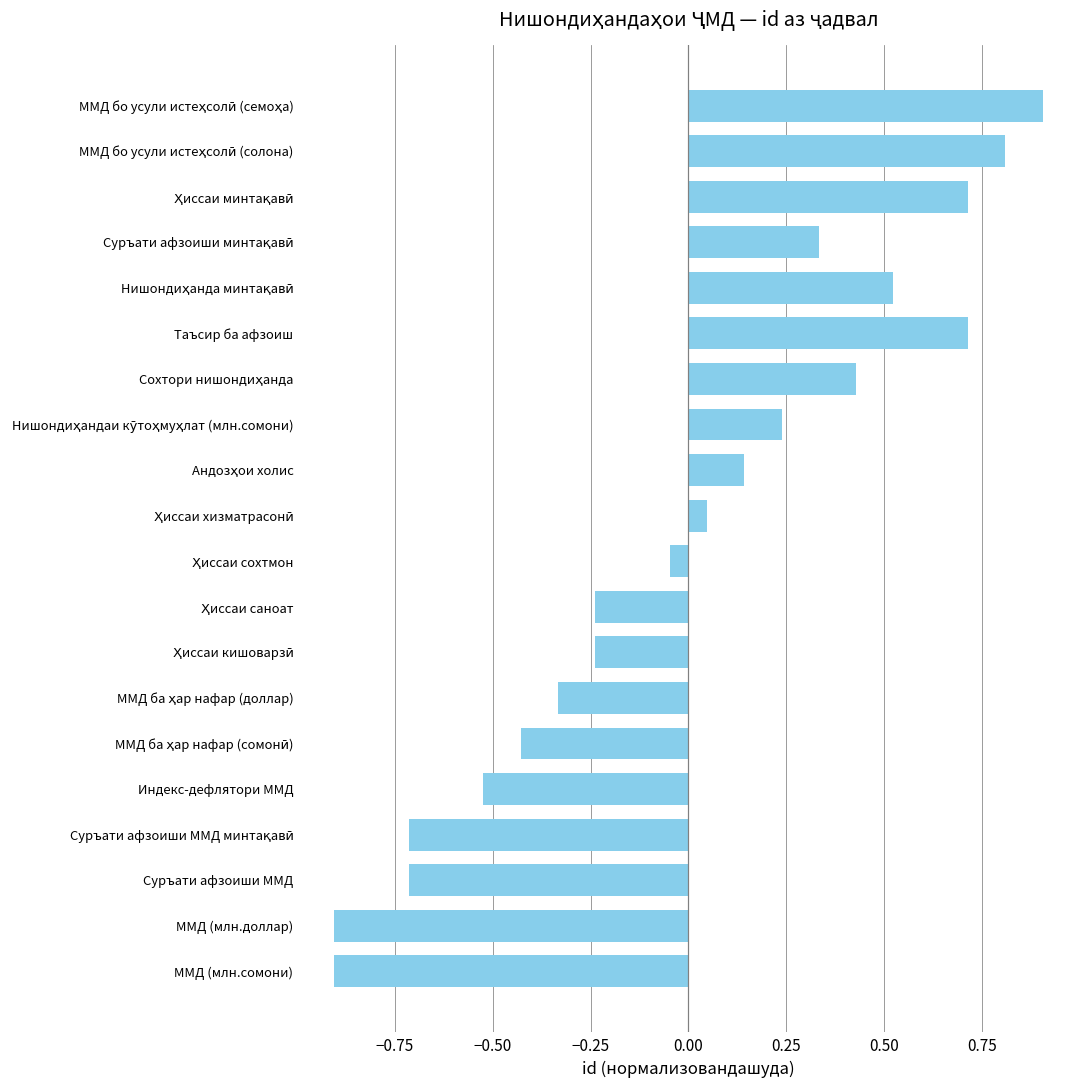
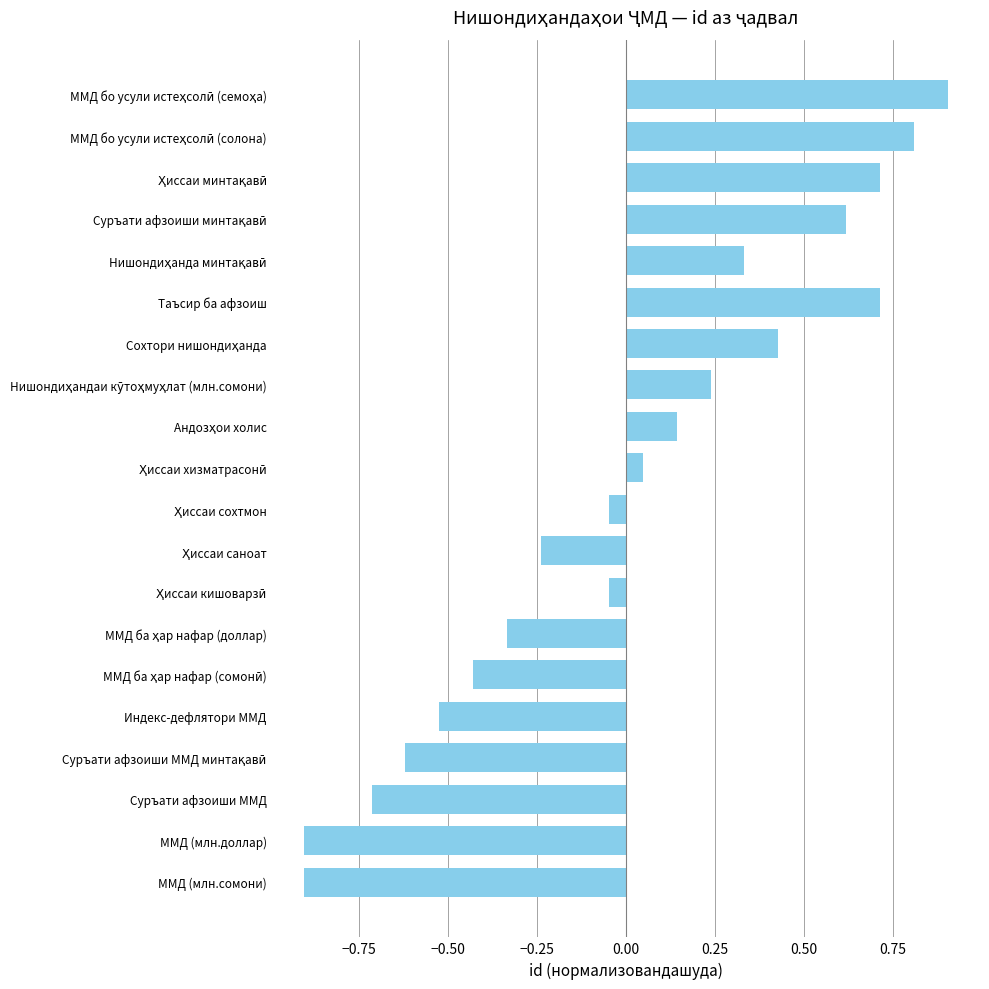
  {
    "ММД бо усули истеҳсолӣ (семоҳа)": 0.90,
    "ММД бо усули истеҳсолӣ (солона)": 0.81,
    "Ҳиссаи минтақавӣ": 0.71,
-   "Суръати афзоиши минтақавӣ": 0.33,
-   "Нишондиҳанда минтақавӣ": 0.52,
+   "Суръати афзоиши минтақавӣ": 0.62,
+   "Нишондиҳанда минтақавӣ": 0.33,
    "Таъсир ба афзоиш": 0.71,
    "Сохтори нишондиҳанда": 0.43,
    "Нишондиҳандаи кӯтоҳмуҳлат (млн.сомони)": 0.24,
    "Андозҳои холис": 0.14,
    "Ҳиссаи хизматрасонӣ": 0.05,
    "Ҳиссаи сохтмон": -0.05,
    "Ҳиссаи саноат": -0.24,
-   "Ҳиссаи кишоварзӣ": -0.24,
+   "Ҳиссаи кишоварзӣ": -0.05,
    "ММД ба ҳар нафар (доллар)": -0.33,
    "ММД ба ҳар нафар (сомонӣ)": -0.43,
    "Индекс-дефлятори ММД": -0.52,
-   "Суръати афзоиши ММД минтақавӣ": -0.71,
+   "Суръати афзоиши ММД минтақавӣ": -0.62,
    "Суръати афзоиши ММД": -0.71,
    "ММД (млн.доллар)": -0.90,
    "ММД (млн.сомони)": -0.90
  }
